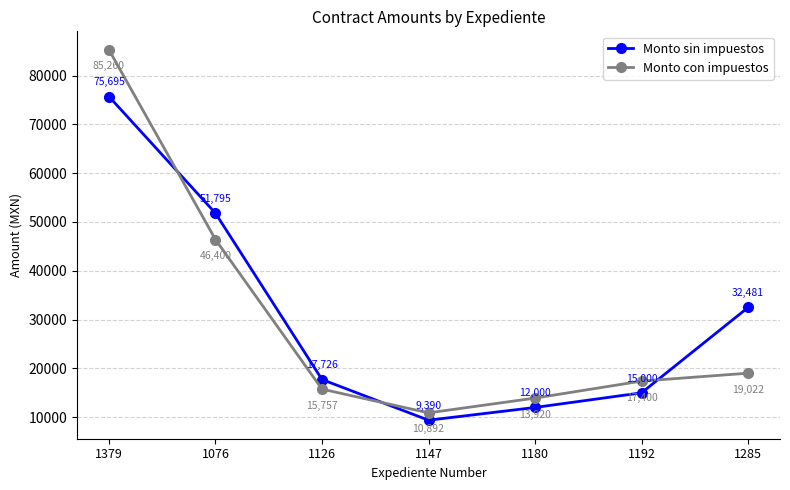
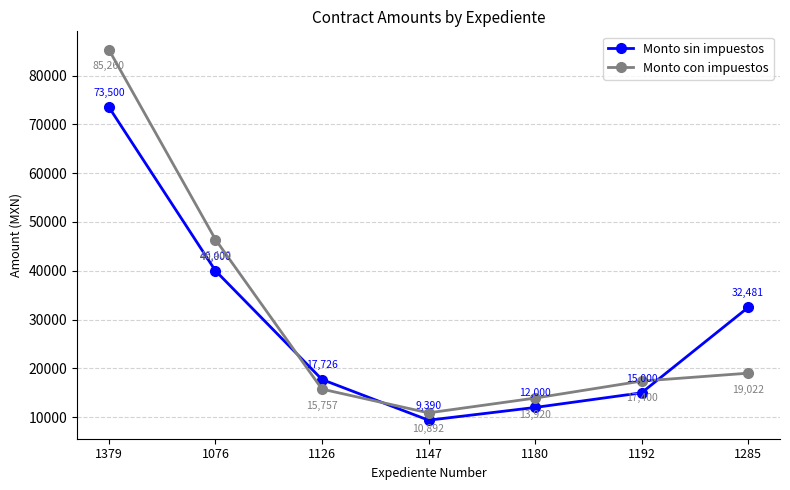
  {
    "Monto sin impuestos": {
-     "1379": "75,695",
-     "1076": "51,795",
+     "1379": "73,500",
+     "1076": "40,000",
      "1126": "17,726",
      "1285": "32,481"
    },
    "Monto con impuestos": {
      "1379": "85,260",
      "1126": "15,757",
      "1147": "10,892",
      "1285": "19,022"
    }
  }
